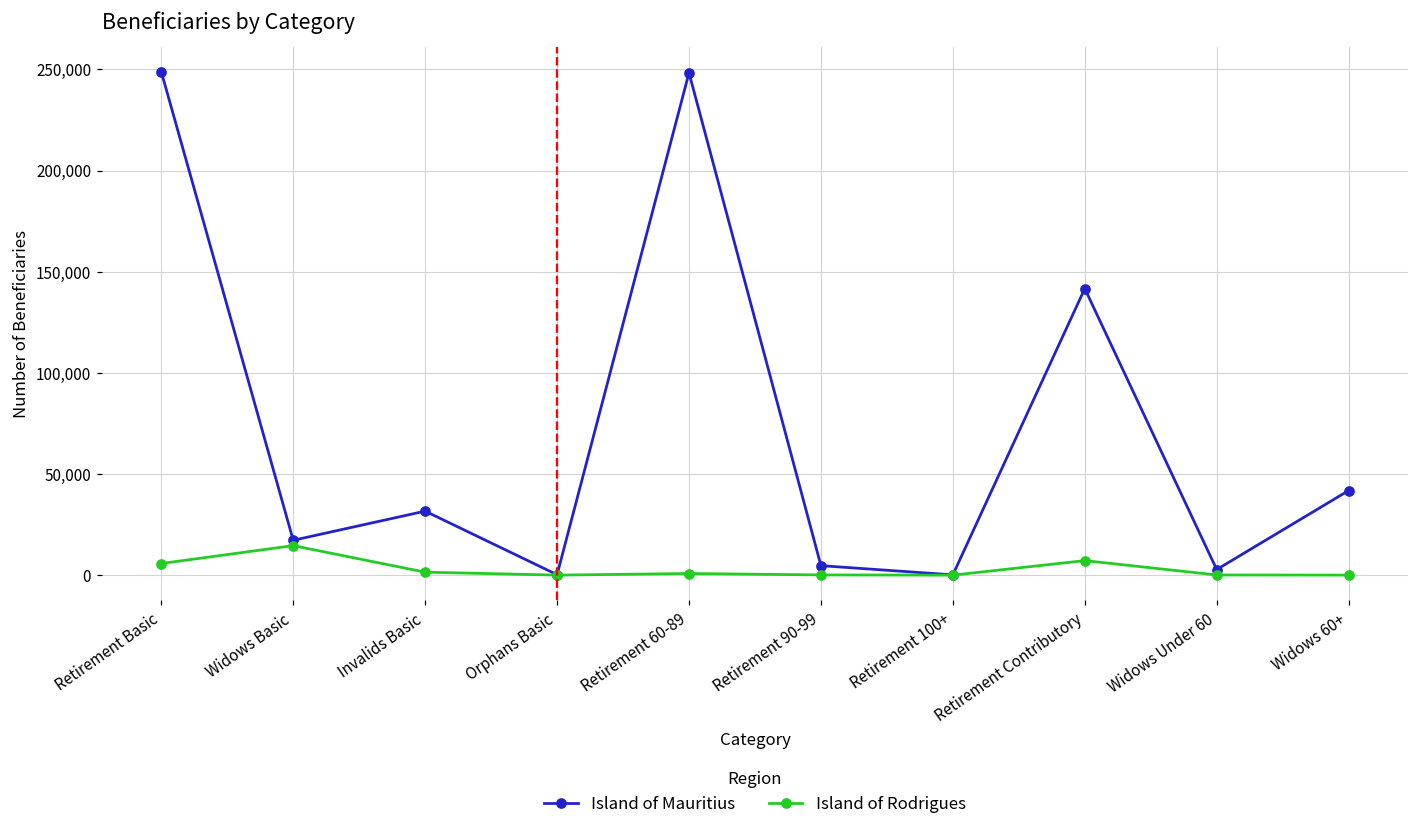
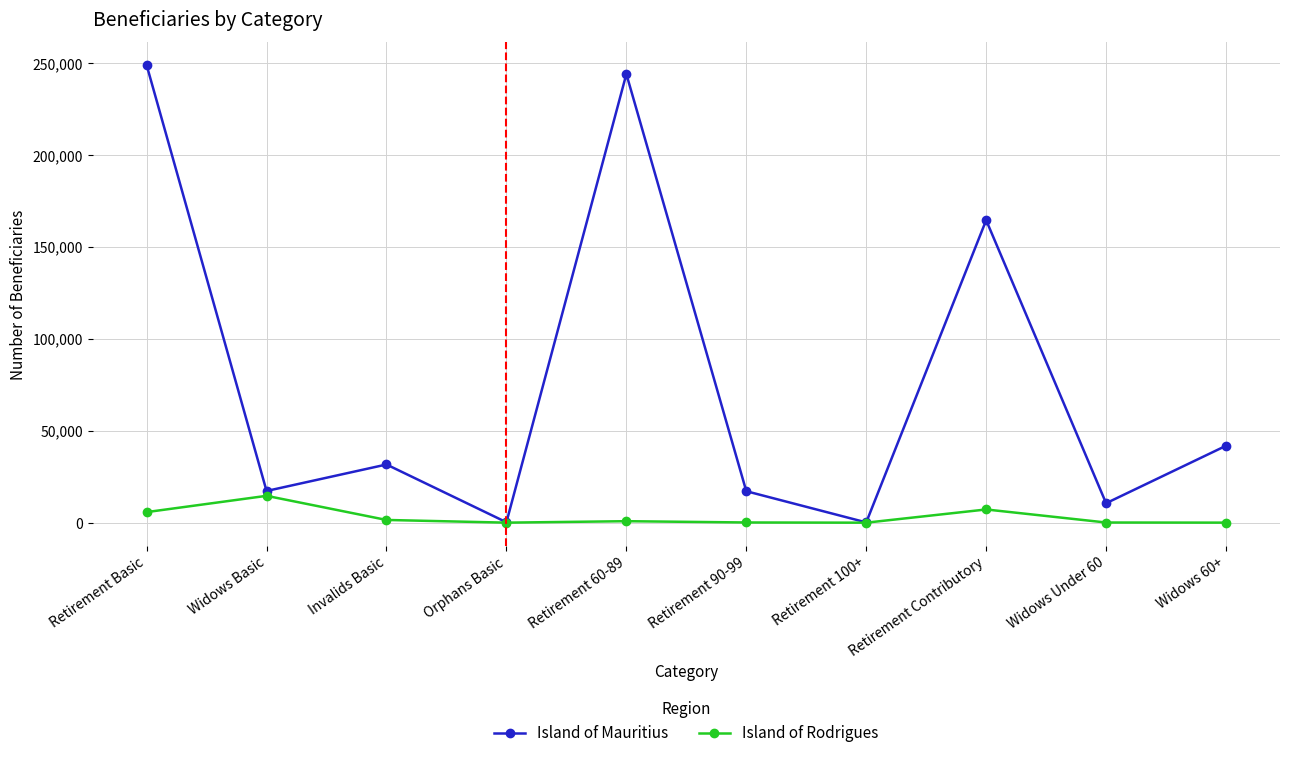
  {
    "Island of Mauritius": {
      "Retirement Basic": "249,000",
      "Widows Basic": "17,000",
      "Invalids Basic": "32,000",
-     "Retirement 60-89": "248,000",
-     "Retirement 90-99": "5,000",
-     "Retirement Contributory": "142,000",
-     "Widows Under 60": "3,000",
+     "Retirement 60-89": "244,000",
+     "Retirement 90-99": "17,000",
+     "Retirement Contributory": "164,000",
+     "Widows Under 60": "11,000",
      "Widows 60+": "42,000"
    },
    "Island of Rodrigues": {
      "Retirement Basic": "6,000",
      "Widows Basic": "15,000",
      "Invalids Basic": "1,000",
      "Retirement 60-89": "1,000",
      "Retirement 90-99": "0",
      "Retirement Contributory": "7,000",
      "Widows Under 60": "0",
      "Widows 60+": "0"
    }
  }
